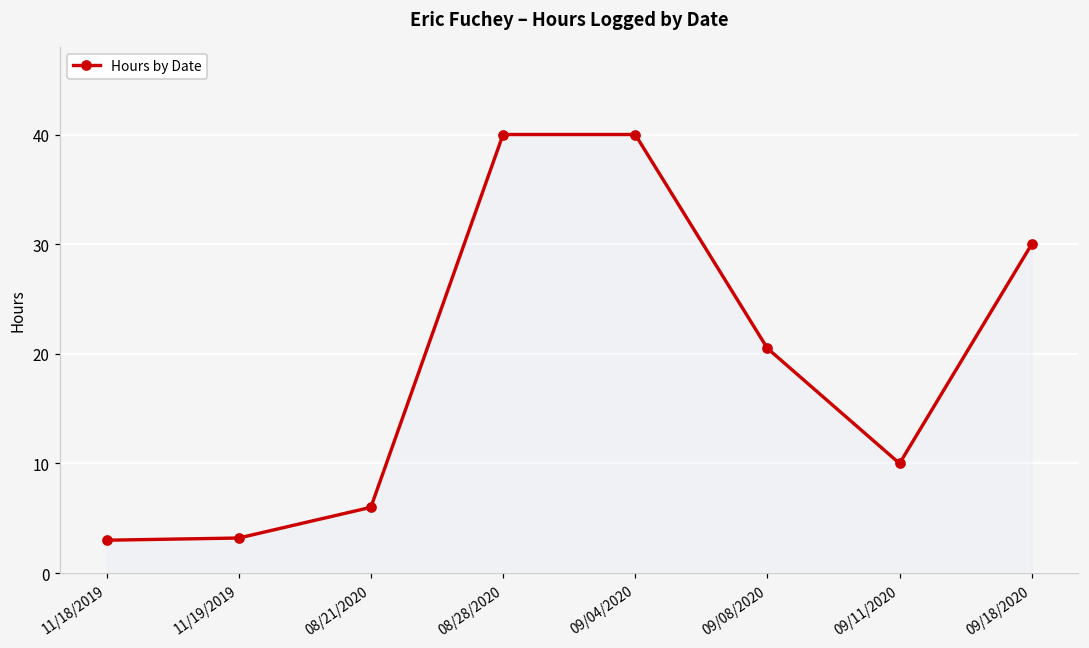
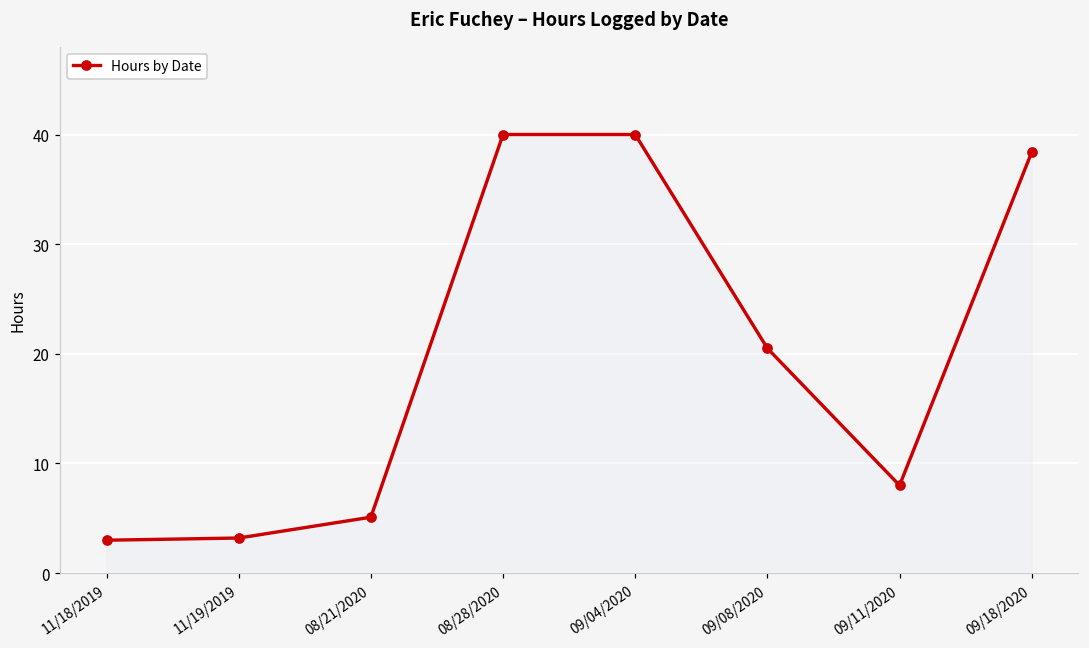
  {
    "11/18/2019": 3,
    "11/19/2019": 3,
-   "08/21/2020": 6,
+   "08/21/2020": 5,
    "08/28/2020": 40,
    "09/04/2020": 40,
    "09/08/2020": 21,
-   "09/11/2020": 10,
-   "09/18/2020": 30
+   "09/11/2020": 8,
+   "09/18/2020": 38
  }
